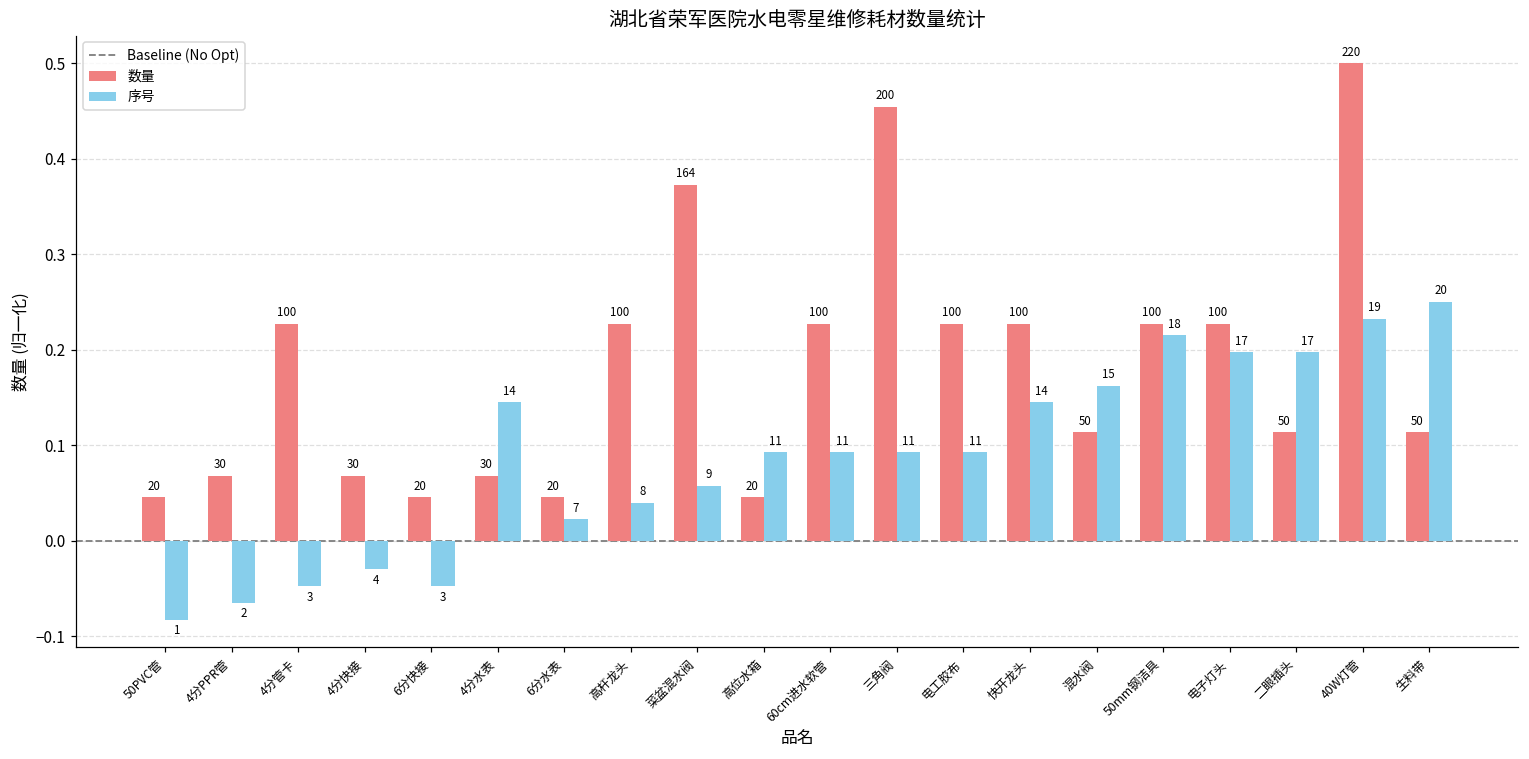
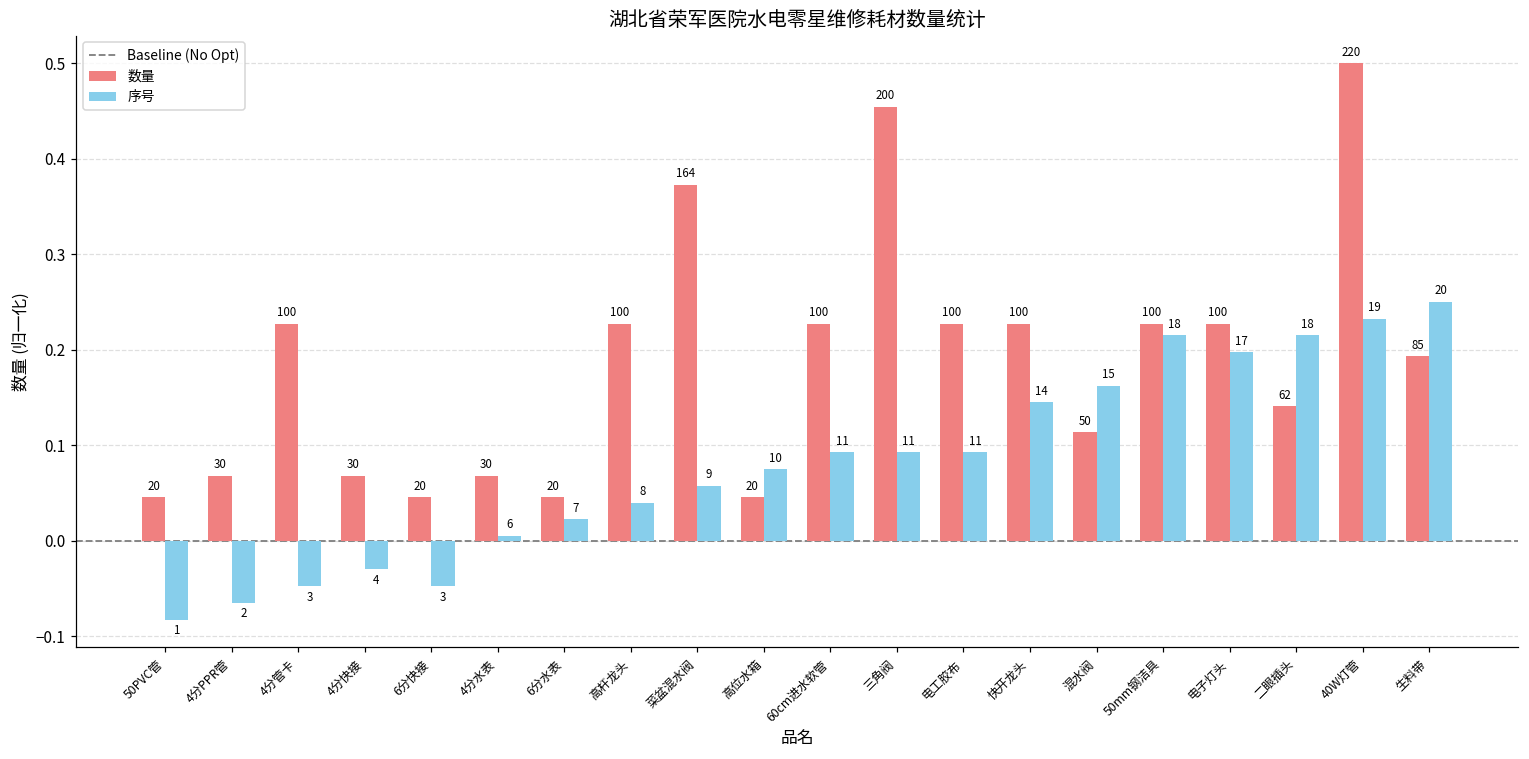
  {
    "数量": {
-     "二眼插头": 50,
-     "生料带": 50
+     "二眼插头": 62,
+     "生料带": 85
    },
    "序号": {
-     "4分水表": 14,
-     "高位水箱": 11,
-     "二眼插头": 17
+     "4分水表": 6,
+     "高位水箱": 10,
+     "二眼插头": 18
    }
  }
